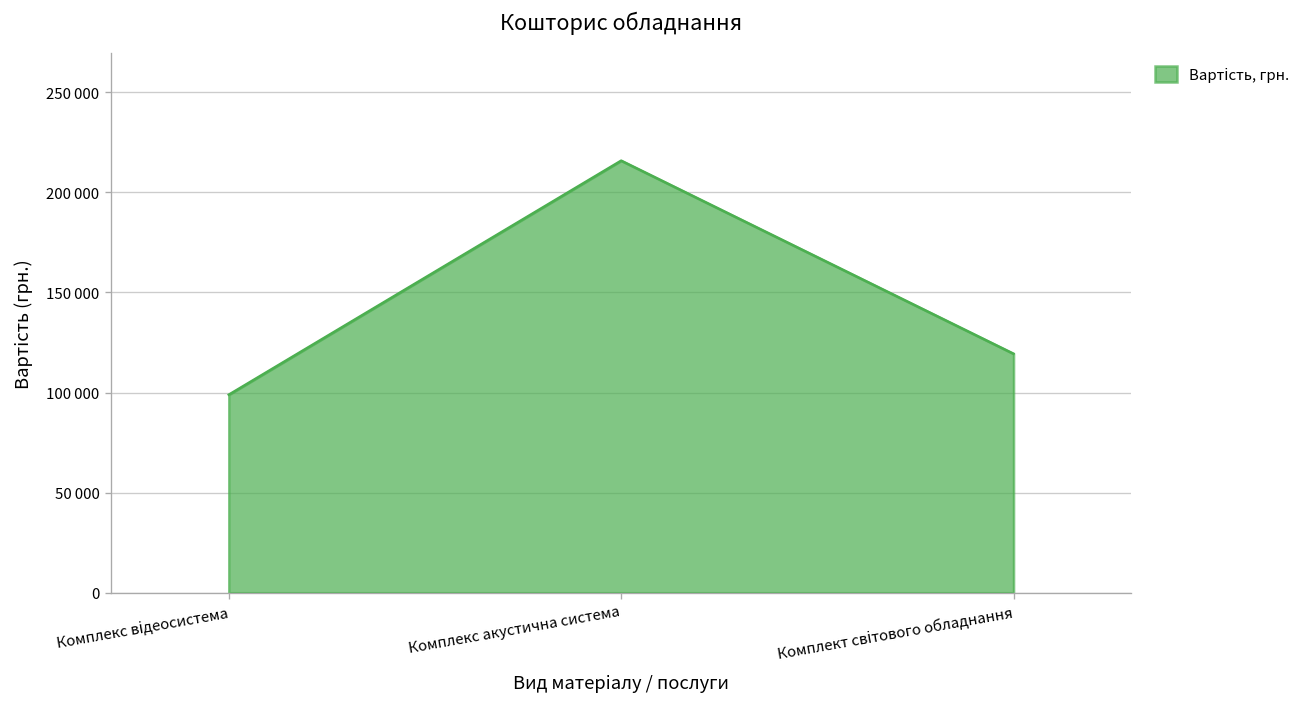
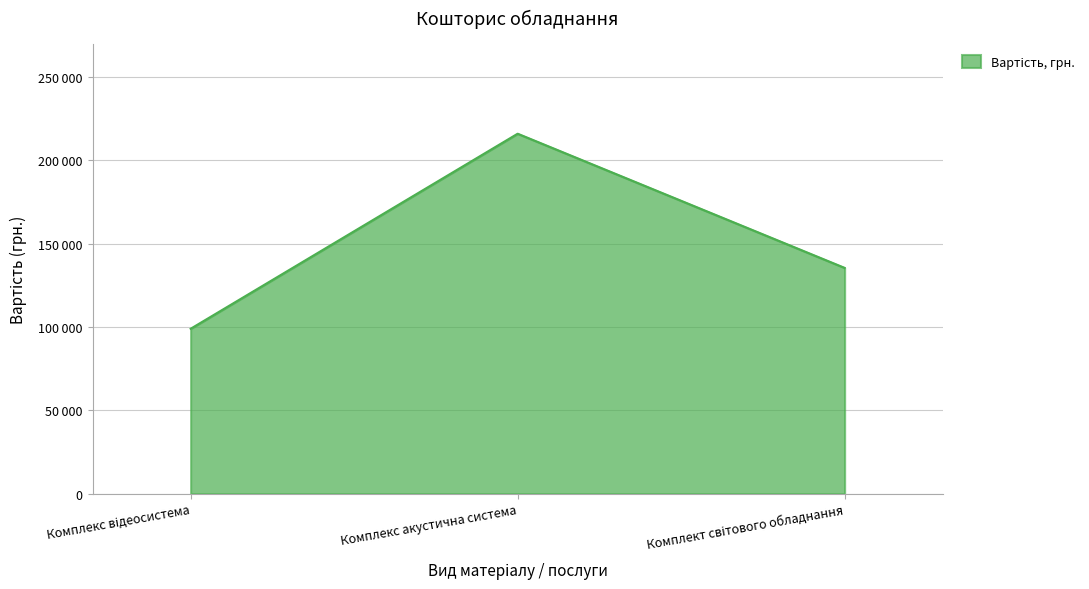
  {
    "Комплекс відеосистема": 99000,
    "Комплекс акустична система": 216000,
-   "Комплект світового обладнання": 119000
+   "Комплект світового обладнання": 135000
  }
